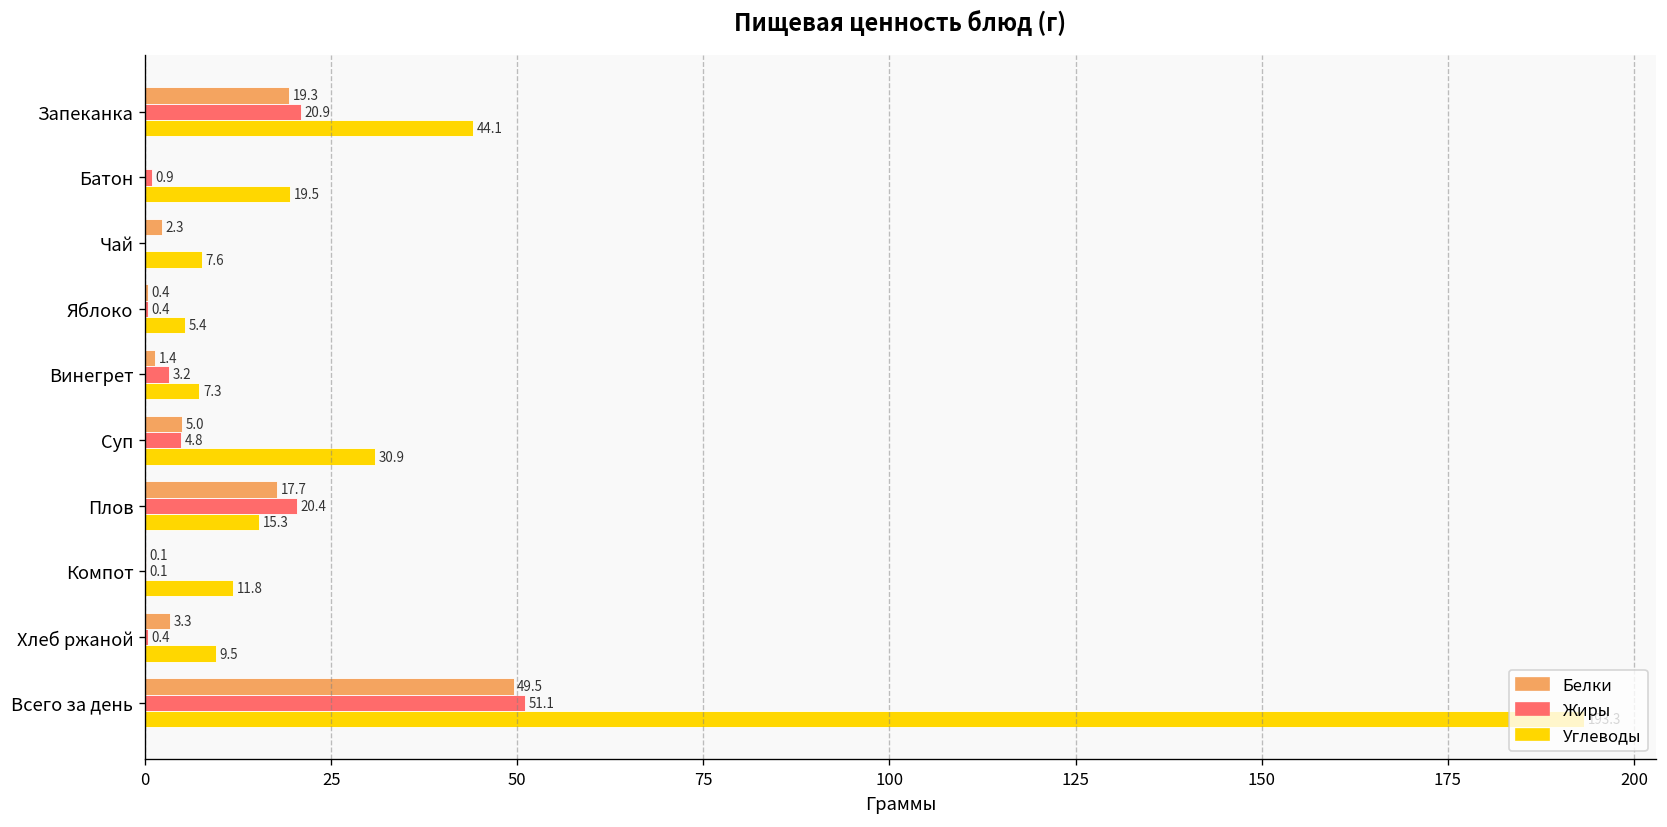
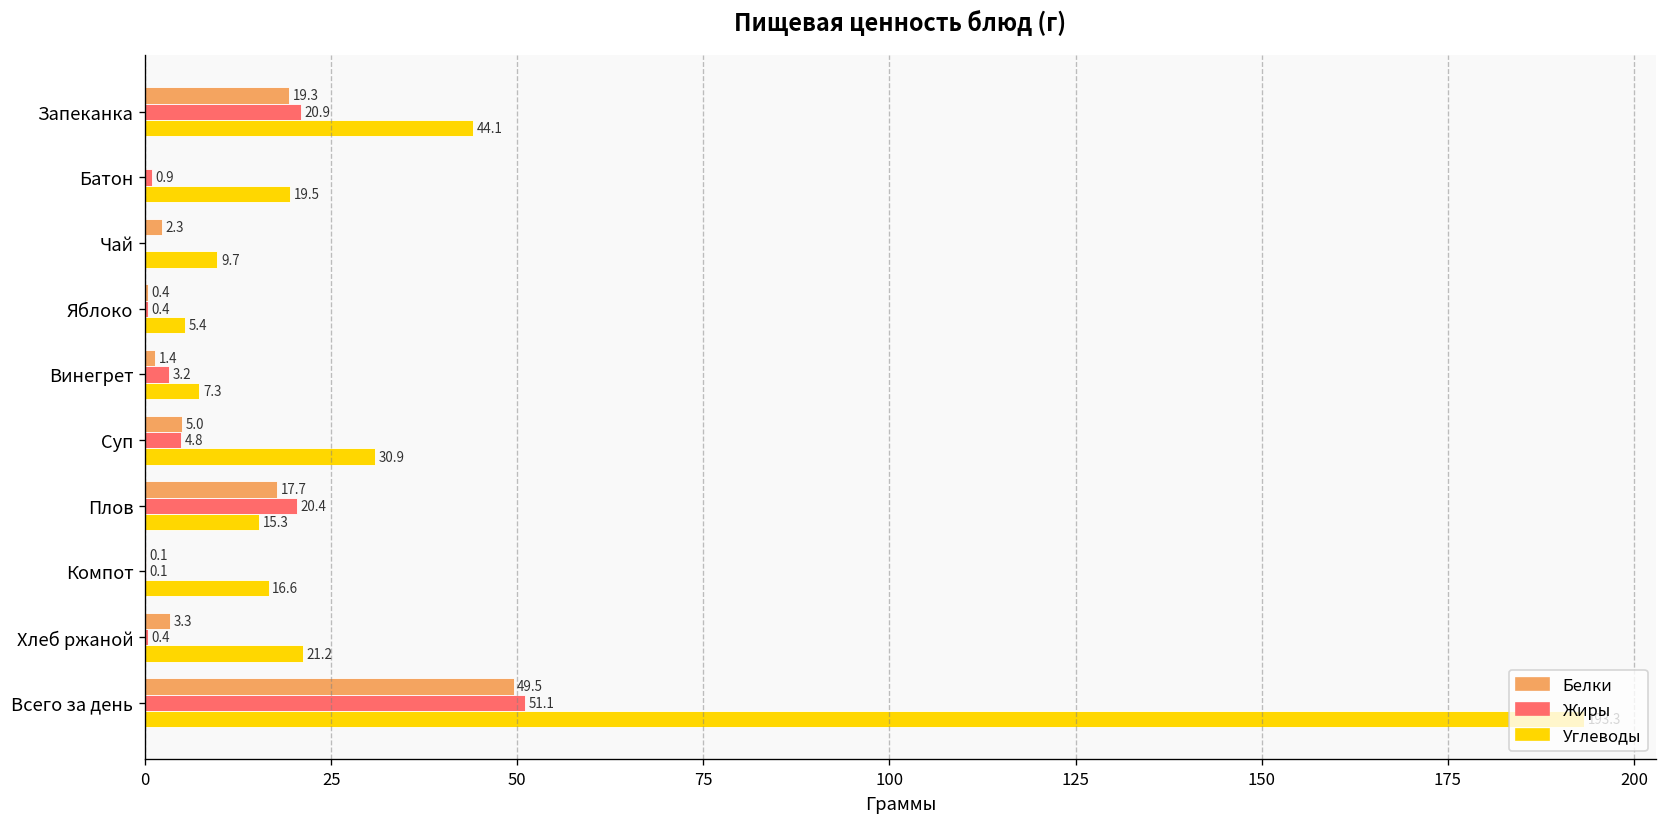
  {
    "Углеводы": {
      "Запеканка": 44.1,
      "Батон": 19.5,
-     "Чай": 7.6,
+     "Чай": 9.7,
      "Яблоко": 5.4,
      "Винегрет": 7.3,
      "Суп": 30.9,
      "Плов": 15.3,
-     "Компот": 11.8,
-     "Хлеб ржаной": 9.5
+     "Компот": 16.6,
+     "Хлеб ржаной": 21.2
    }
  }
